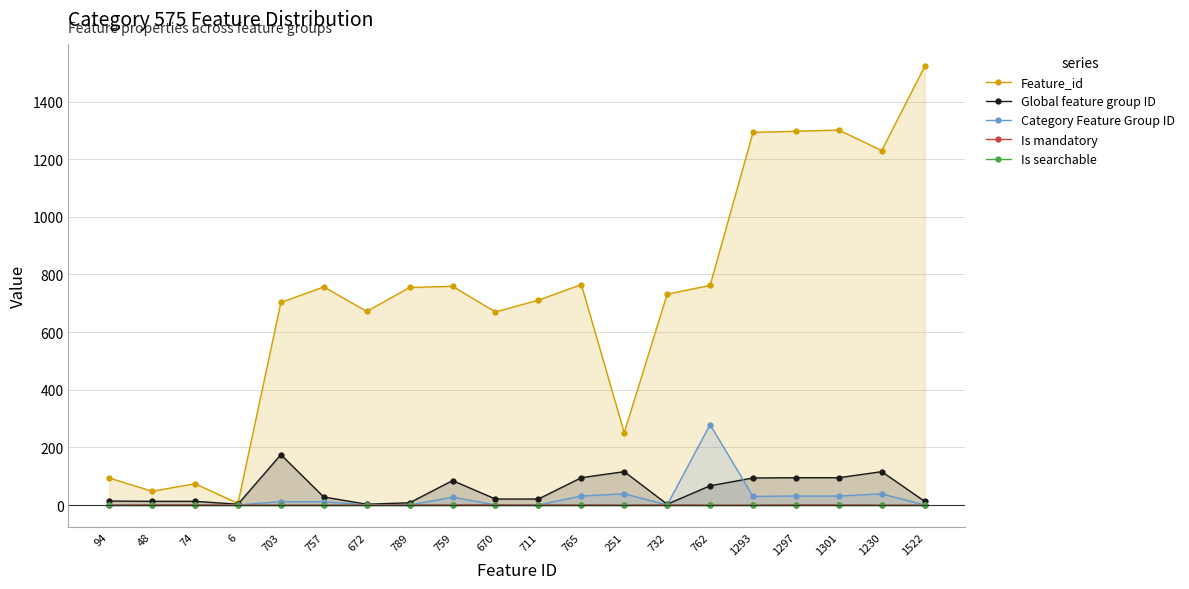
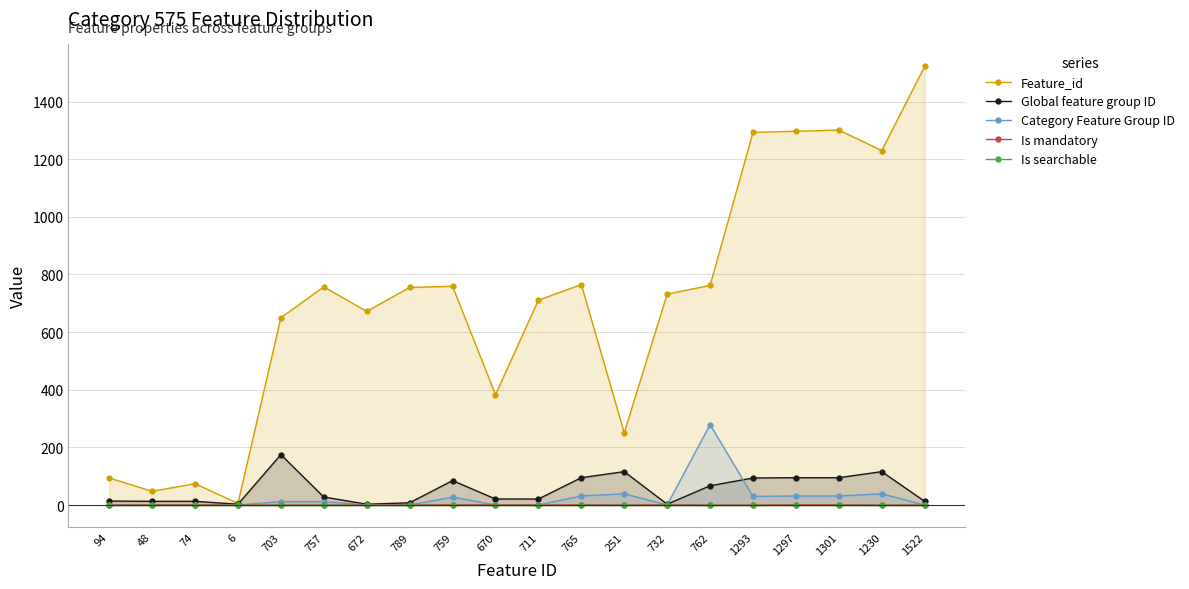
  {
    "Feature_id": {
      "94": 90,
      "48": 50,
      "74": 70,
-     "703": 700,
+     "703": 650,
      "757": 760,
      "672": 670,
      "789": 760,
      "759": 760,
-     "670": 670,
+     "670": 380,
      "711": 710,
      "765": 770,
      "251": 250,
      "732": 730,
      "762": 760,
      "1293": 1290,
      "1297": 1300,
      "1301": 1300,
      "1230": 1230,
      "1522": 1520
    },
    "Global feature group ID": {
      "94": 10,
      "48": 10,
      "74": 10,
      "703": 180,
      "757": 30,
      "759": 90,
      "670": 20,
      "711": 20,
      "765": 100,
      "251": 120,
      "762": 70,
      "1293": 90,
      "1297": 100,
      "1301": 100,
      "1230": 120,
      "1522": 10
    },
    "Category Feature Group ID": {
      "703": 10,
      "757": 10,
      "759": 30,
      "765": 30,
      "251": 40,
      "762": 280,
      "1293": 30,
      "1297": 30,
      "1301": 30,
      "1230": 40
    },
    "Is searchable": {
      "703": 0,
      "757": 0,
      "759": 0,
      "765": 0,
      "251": 0,
      "762": 0,
      "1293": 0,
      "1297": 0,
      "1301": 0,
      "1230": 0
    }
  }
